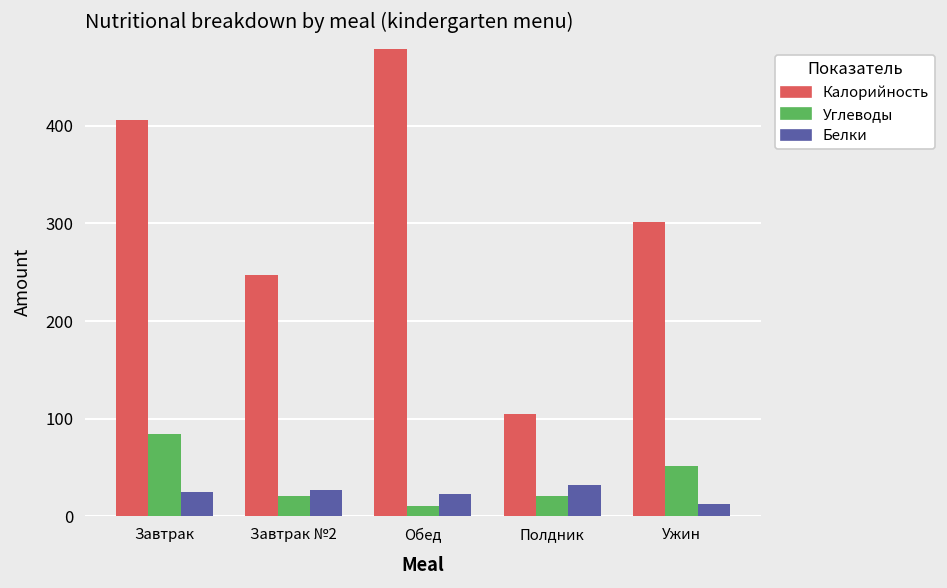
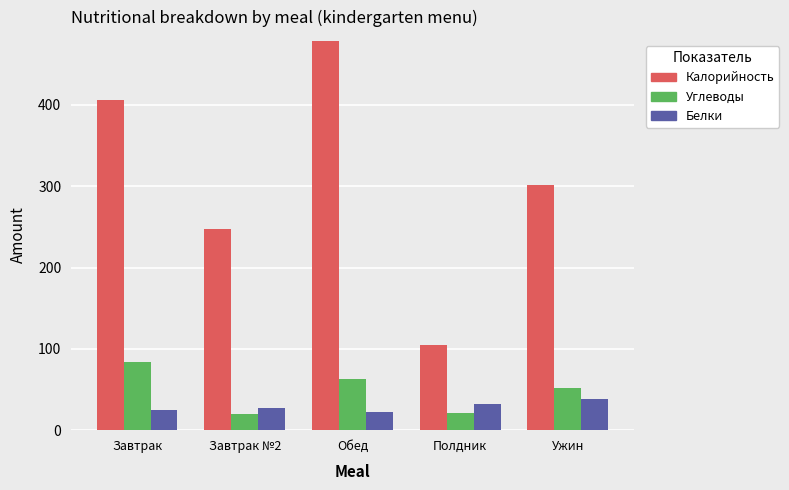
  {
    "Калорийность": {
      "Завтрак": 410,
      "Завтрак №2": 250,
      "Обед": 480,
      "Полдник": 100,
      "Ужин": 300
    },
    "Углеводы": {
      "Завтрак": 80,
      "Завтрак №2": 20,
-     "Обед": 10,
+     "Обед": 60,
      "Полдник": 20,
      "Ужин": 50
    },
    "Белки": {
      "Завтрак": 30,
      "Завтрак №2": 30,
      "Обед": 20,
      "Полдник": 30,
-     "Ужин": 10
+     "Ужин": 40
    }
  }
